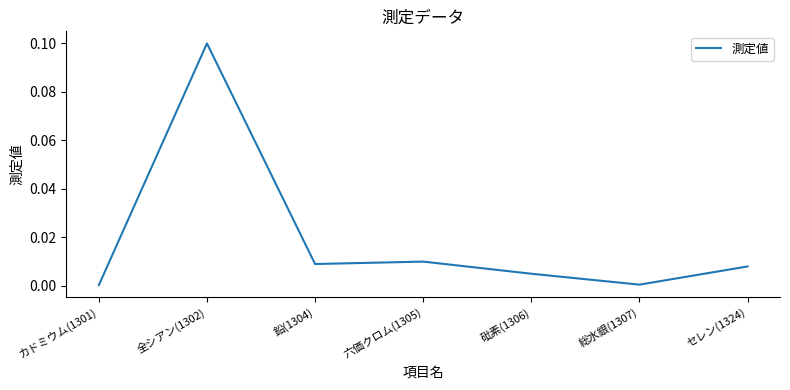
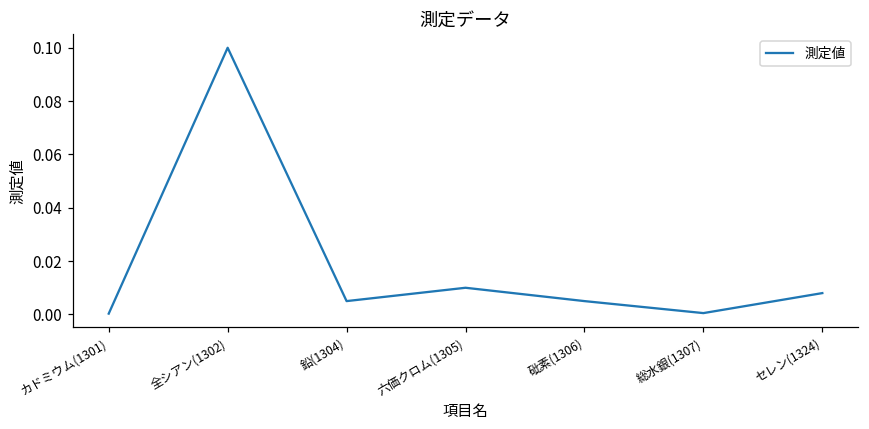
  {
    "カドミウム(1301)": 0.000,
    "全シアン(1302)": 0.100,
-   "鉛(1304)": 0.009,
+   "鉛(1304)": 0.005,
    "六価クロム(1305)": 0.010,
    "砒素(1306)": 0.005,
    "総水銀(1307)": 0.001,
    "セレン(1324)": 0.008
  }
